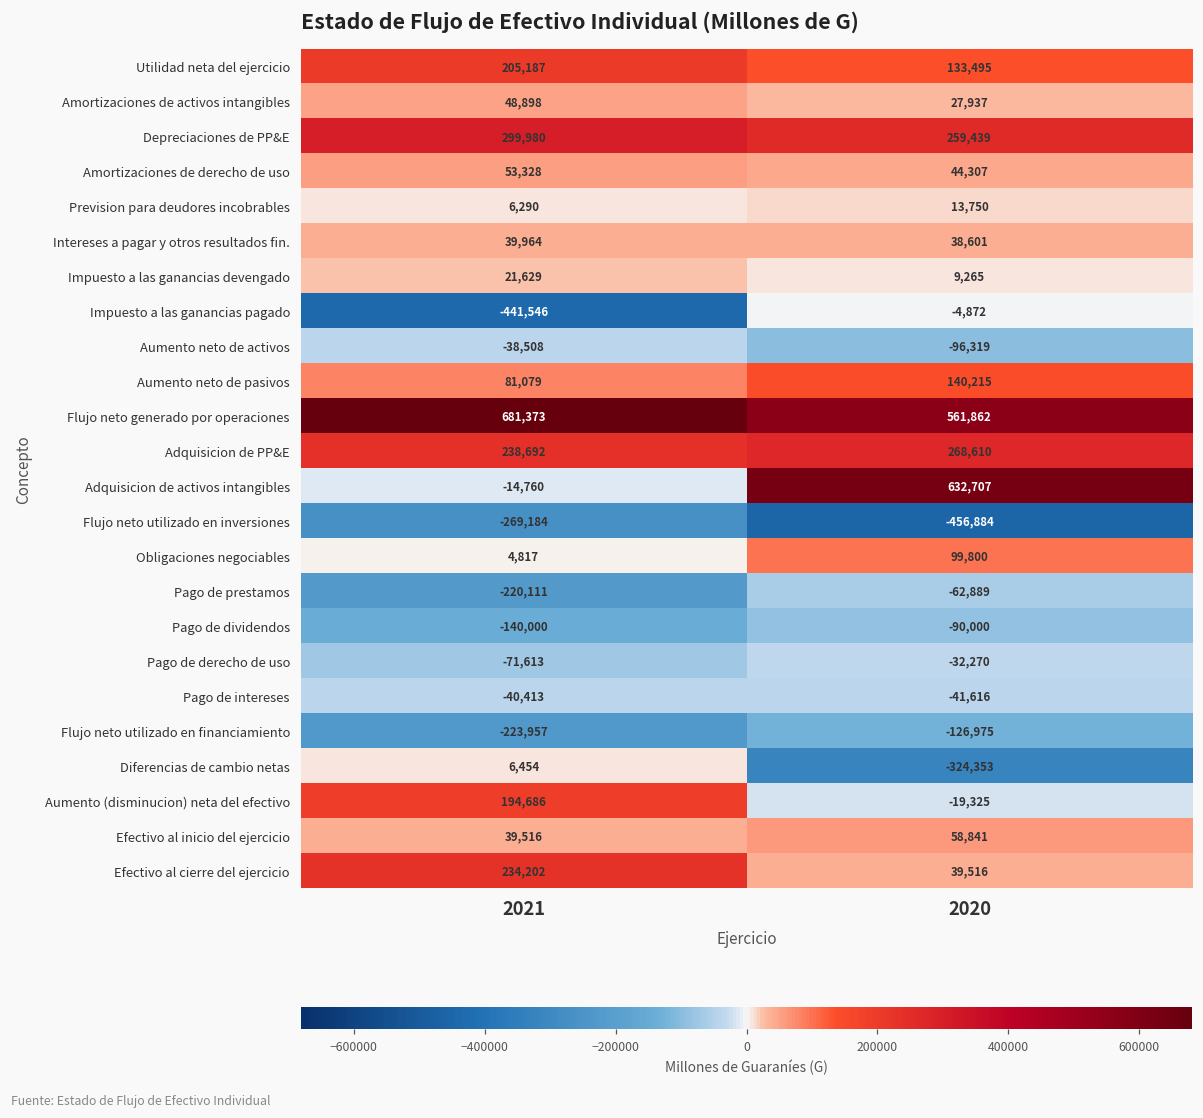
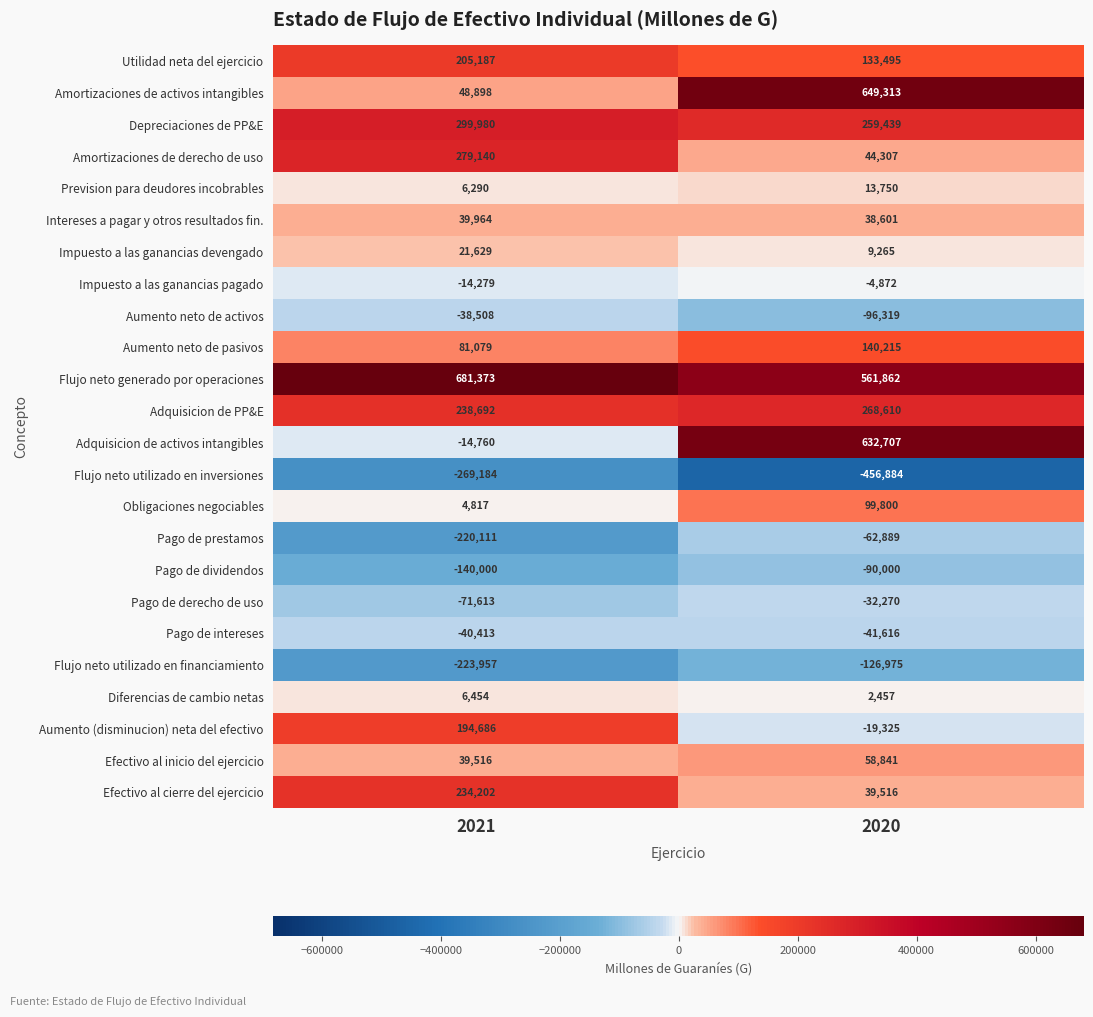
  {
    "Utilidad neta del ejercicio": {
      "2021": "205,187",
      "2020": "133,495"
    },
    "Amortizaciones de activos intangibles": {
      "2021": "48,898",
-     "2020": "27,937"
+     "2020": "649,313"
    },
    "Depreciaciones de PP&E": {
      "2021": "299,980",
      "2020": "259,439"
    },
    "Amortizaciones de derecho de uso": {
-     "2021": "53,328",
+     "2021": "279,140",
      "2020": "44,307"
    },
    "Prevision para deudores incobrables": {
      "2021": "6,290",
      "2020": "13,750"
    },
    "Intereses a pagar y otros resultados fin.": {
      "2021": "39,964",
      "2020": "38,601"
    },
    "Impuesto a las ganancias devengado": {
      "2021": "21,629",
      "2020": "9,265"
    },
    "Impuesto a las ganancias pagado": {
-     "2021": "-441,546",
+     "2021": "-14,279",
      "2020": "-4,872"
    },
    "Aumento neto de activos": {
      "2021": "-38,508",
      "2020": "-96,319"
    },
    "Aumento neto de pasivos": {
      "2021": "81,079",
      "2020": "140,215"
    },
    "Flujo neto generado por operaciones": {
      "2021": "681,373",
      "2020": "561,862"
    },
    "Adquisicion de PP&E": {
      "2021": "238,692",
      "2020": "268,610"
    },
    "Adquisicion de activos intangibles": {
      "2021": "-14,760",
      "2020": "632,707"
    },
    "Flujo neto utilizado en inversiones": {
      "2021": "-269,184",
      "2020": "-456,884"
    },
    "Obligaciones negociables": {
      "2021": "4,817",
      "2020": "99,800"
    },
    "Pago de prestamos": {
      "2021": "-220,111",
      "2020": "-62,889"
    },
    "Pago de dividendos": {
      "2021": "-140,000",
      "2020": "-90,000"
    },
    "Pago de derecho de uso": {
      "2021": "-71,613",
      "2020": "-32,270"
    },
    "Pago de intereses": {
      "2021": "-40,413",
      "2020": "-41,616"
    },
    "Flujo neto utilizado en financiamiento": {
      "2021": "-223,957",
      "2020": "-126,975"
    },
    "Diferencias de cambio netas": {
      "2021": "6,454",
-     "2020": "-324,353"
+     "2020": "2,457"
    },
    "Aumento (disminucion) neta del efectivo": {
      "2021": "194,686",
      "2020": "-19,325"
    },
    "Efectivo al inicio del ejercicio": {
      "2021": "39,516",
      "2020": "58,841"
    },
    "Efectivo al cierre del ejercicio": {
      "2021": "234,202",
      "2020": "39,516"
    }
  }
